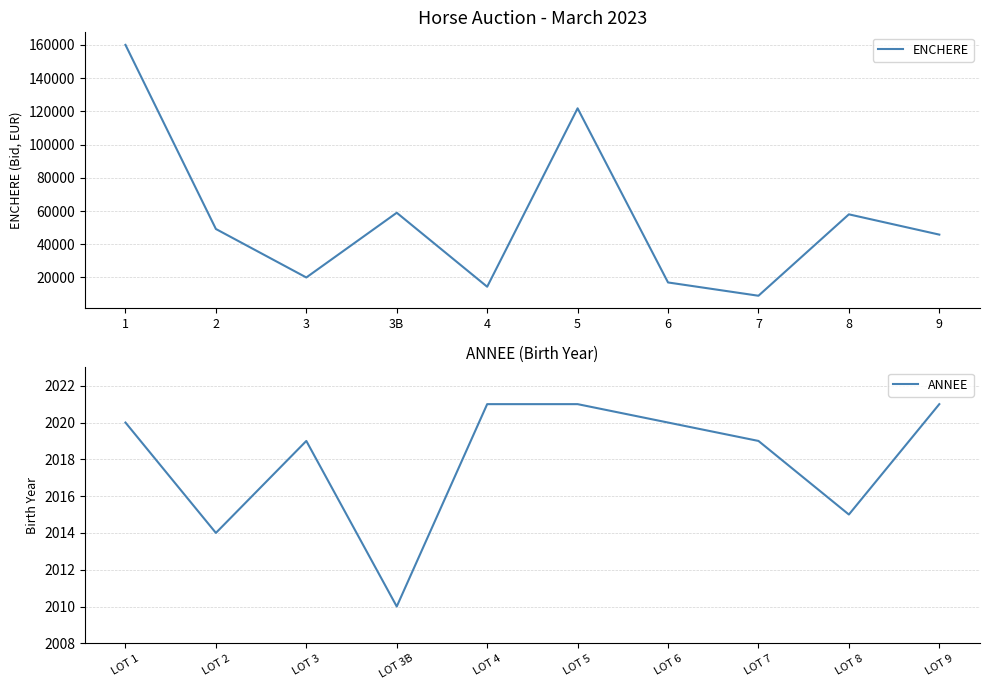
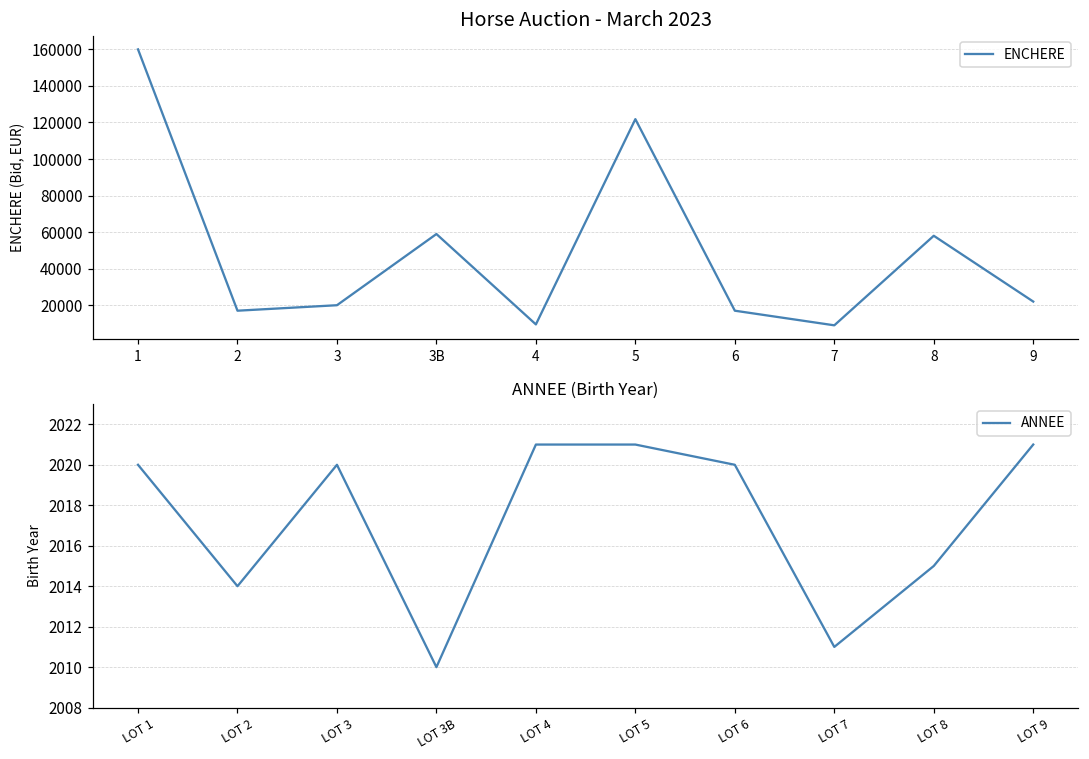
  {
    "Horse Auction - March 2023": {
      "1": 160000,
-     "2": 49000,
+     "2": 17000,
      "3": 20000,
      "3B": 59000,
-     "4": 14000,
+     "4": 10000,
      "5": 122000,
      "6": 17000,
      "7": 9000,
      "8": 58000,
-     "9": 46000
+     "9": 22000
    },
    "ANNEE (Birth Year)": {
      "LOT 1": 2020,
      "LOT 2": 2014,
-     "LOT 3": 2019,
+     "LOT 3": 2020,
      "LOT 3B": 2010,
      "LOT 4": 2021,
      "LOT 5": 2021,
      "LOT 6": 2020,
-     "LOT 7": 2019,
+     "LOT 7": 2011,
      "LOT 8": 2015,
      "LOT 9": 2021
    }
  }
